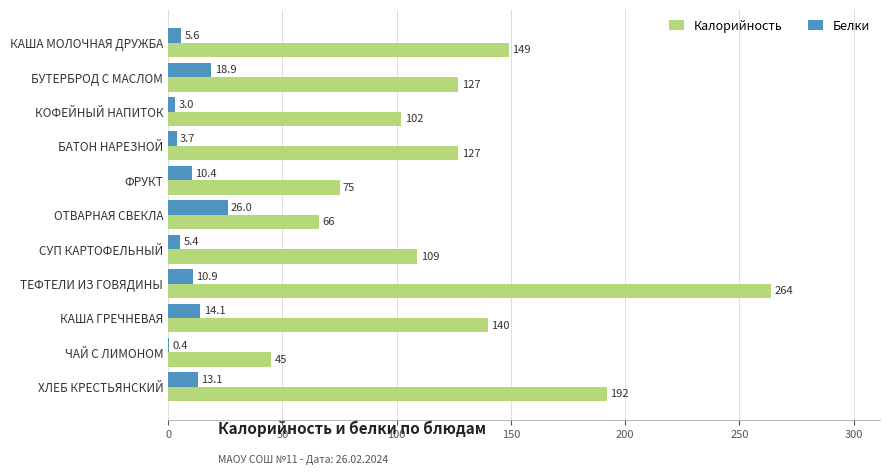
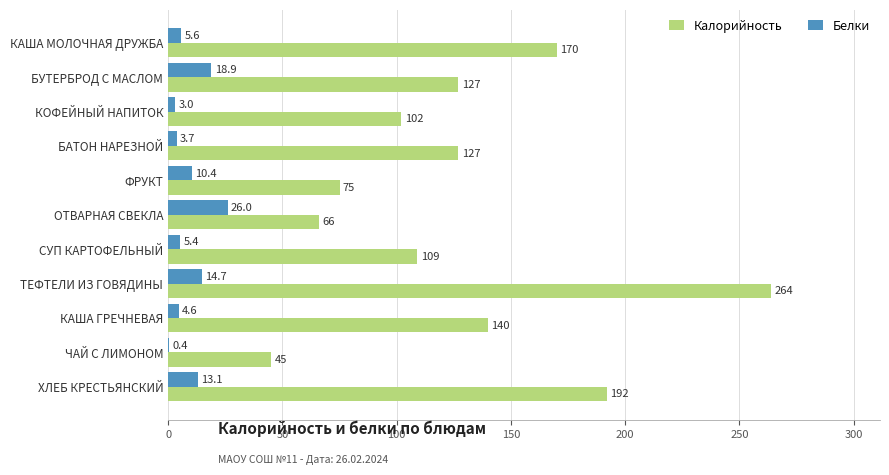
  {
    "Калорийность": {
-     "КАША МОЛОЧНАЯ ДРУЖБА": 149,
+     "КАША МОЛОЧНАЯ ДРУЖБА": 170,
      "БУТЕРБРОД С МАСЛОМ": 127,
      "КОФЕЙНЫЙ НАПИТОК": 102,
      "БАТОН НАРЕЗНОЙ": 127,
      "ФРУКТ": 75,
      "ОТВАРНАЯ СВЕКЛА": 66,
      "СУП КАРТОФЕЛЬНЫЙ": 109,
      "ТЕФТЕЛИ ИЗ ГОВЯДИНЫ": 264,
      "КАША ГРЕЧНЕВАЯ": 140,
      "ЧАЙ С ЛИМОНОМ": 45,
      "ХЛЕБ КРЕСТЬЯНСКИЙ": 192
    },
    "Белки": {
      "КАША МОЛОЧНАЯ ДРУЖБА": 5.6,
      "БУТЕРБРОД С МАСЛОМ": 18.9,
      "КОФЕЙНЫЙ НАПИТОК": 3.0,
      "БАТОН НАРЕЗНОЙ": 3.7,
      "ФРУКТ": 10.4,
      "ОТВАРНАЯ СВЕКЛА": 26.0,
      "СУП КАРТОФЕЛЬНЫЙ": 5.4,
-     "ТЕФТЕЛИ ИЗ ГОВЯДИНЫ": 10.9,
-     "КАША ГРЕЧНЕВАЯ": 14.1,
+     "ТЕФТЕЛИ ИЗ ГОВЯДИНЫ": 14.7,
+     "КАША ГРЕЧНЕВАЯ": 4.6,
      "ЧАЙ С ЛИМОНОМ": 0.4,
      "ХЛЕБ КРЕСТЬЯНСКИЙ": 13.1
    }
  }
